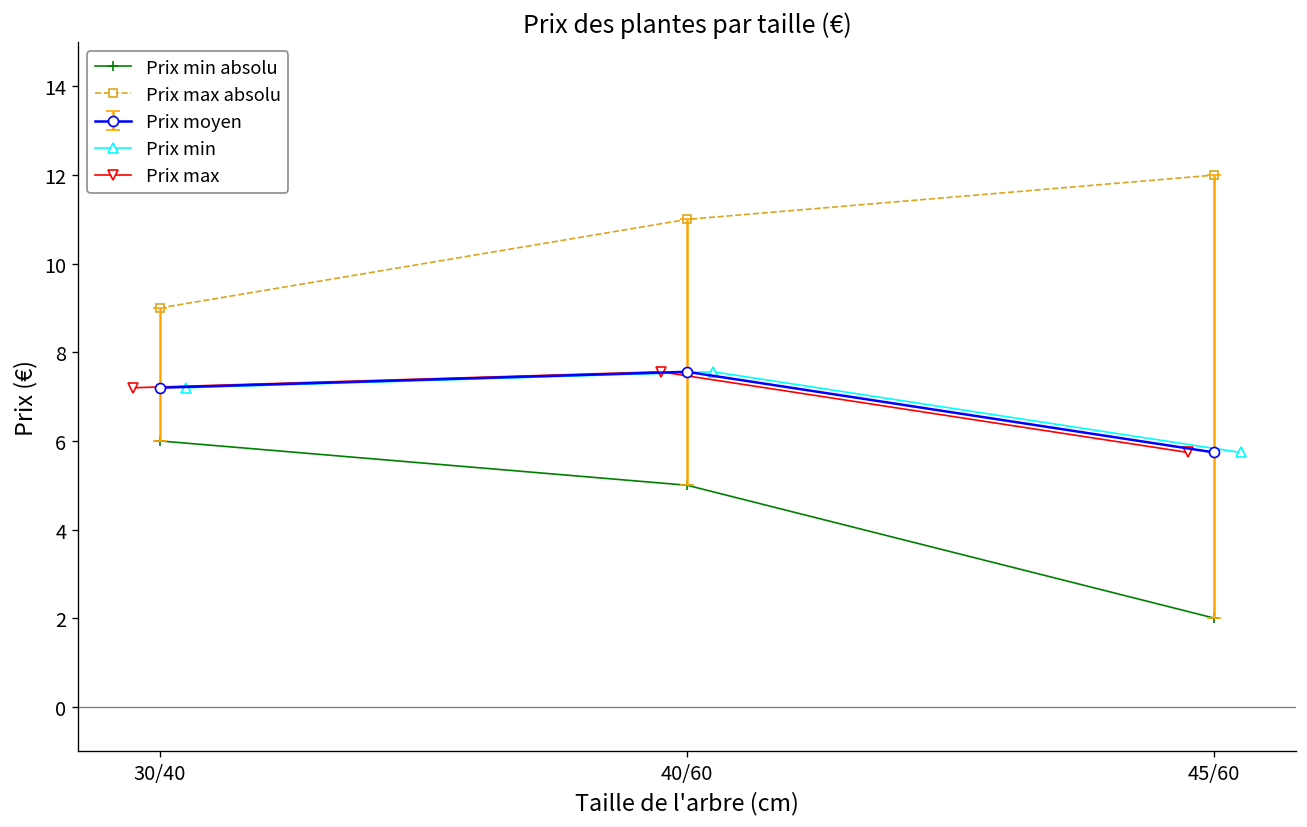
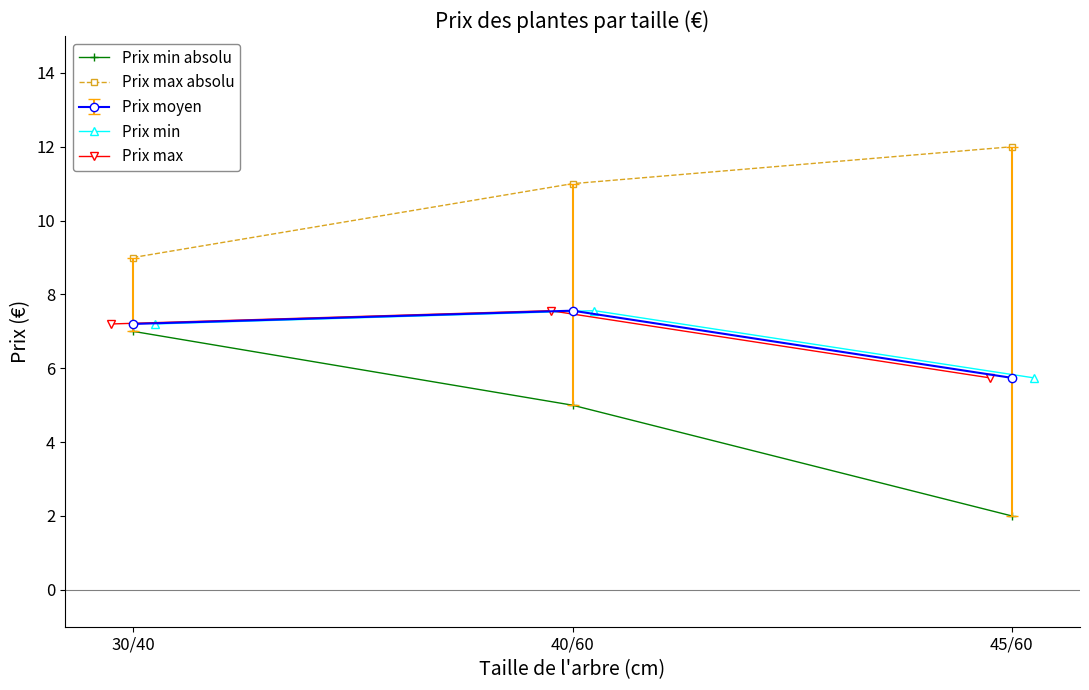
  {
    "Prix min absolu": {
-     "30/40": 6,
+     "30/40": 7,
      "40/60": 5,
      "45/60": 2
    },
    "Prix max absolu": {
      "30/40": 9,
      "40/60": 11,
      "45/60": 12
    }
  }
